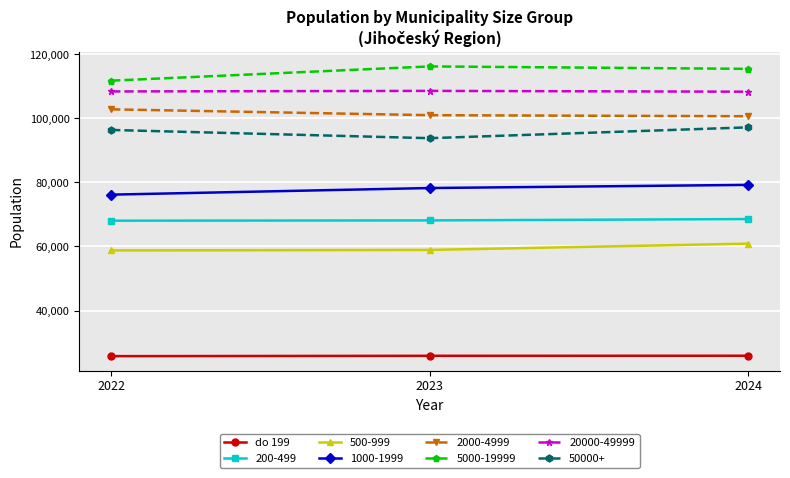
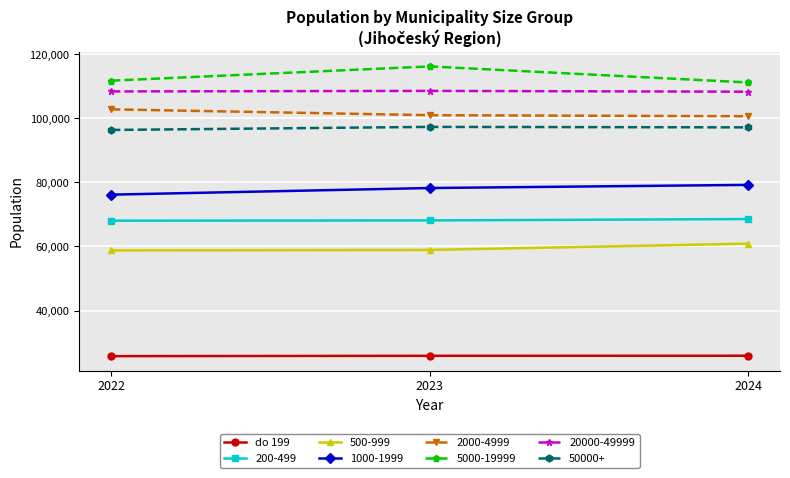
  {
    "do 199": {
      "2022": "26,000",
      "2023": "26,000",
      "2024": "26,000"
    },
    "200-499": {
      "2022": "68,000",
      "2023": "68,000",
      "2024": "69,000"
    },
    "500-999": {
      "2022": "59,000",
      "2023": "59,000",
      "2024": "61,000"
    },
    "1000-1999": {
      "2022": "76,000",
      "2023": "78,000",
      "2024": "79,000"
    },
    "2000-4999": {
      "2022": "103,000",
      "2023": "101,000",
      "2024": "101,000"
    },
    "5000-19999": {
      "2022": "112,000",
      "2023": "116,000",
-     "2024": "116,000"
+     "2024": "111,000"
    },
    "20000-49999": {
      "2022": "108,000",
      "2023": "109,000",
      "2024": "108,000"
    },
    "50000+": {
      "2022": "96,000",
-     "2023": "94,000",
+     "2023": "97,000",
      "2024": "97,000"
    }
  }
